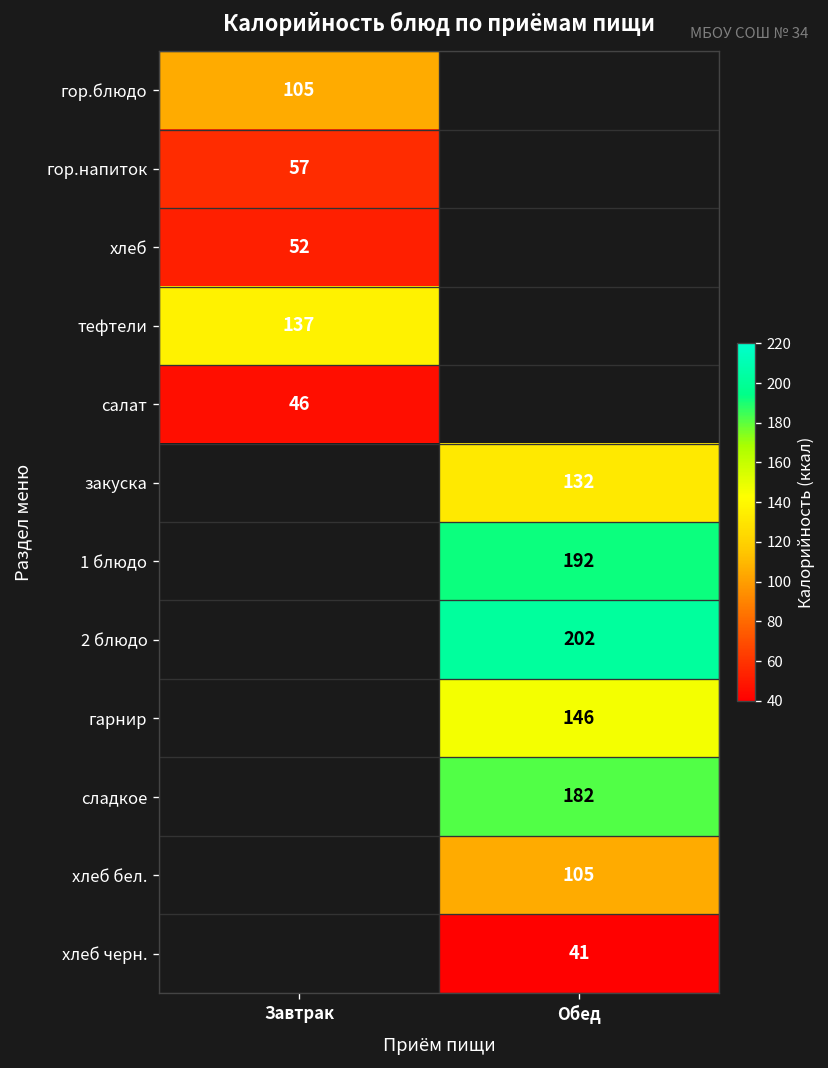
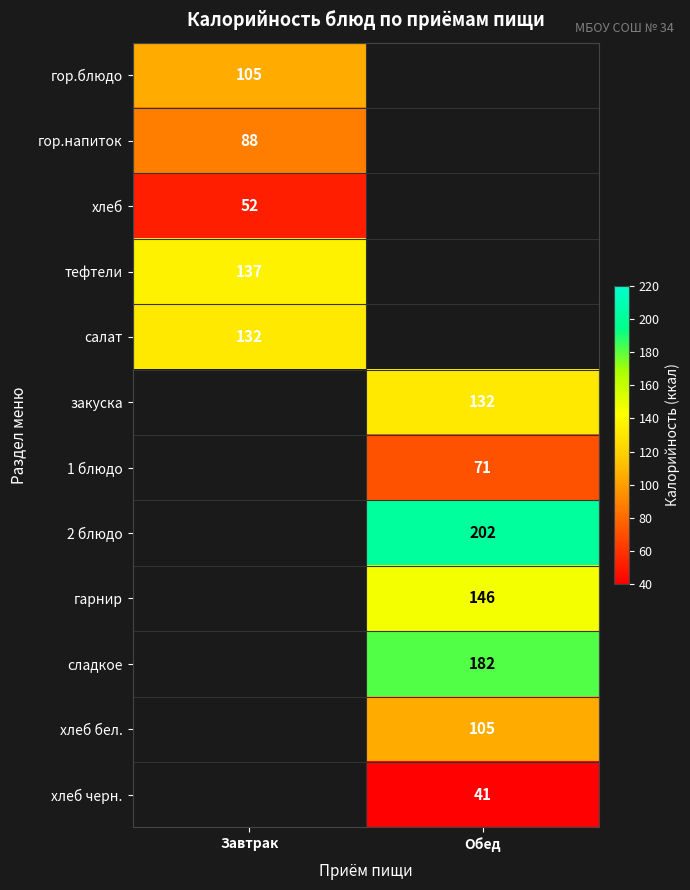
  {
    "гор.блюдо": {
      "Завтрак": 105
    },
    "гор.напиток": {
-     "Завтрак": 57
+     "Завтрак": 88
    },
    "хлеб": {
      "Завтрак": 52
    },
    "тефтели": {
      "Завтрак": 137
    },
    "салат": {
-     "Завтрак": 46
+     "Завтрак": 132
    },
    "закуска": {
      "Обед": 132
    },
    "1 блюдо": {
-     "Обед": 192
+     "Обед": 71
    },
    "2 блюдо": {
      "Обед": 202
    },
    "гарнир": {
      "Обед": 146
    },
    "сладкое": {
      "Обед": 182
    },
    "хлеб бел.": {
      "Обед": 105
    },
    "хлеб черн.": {
      "Обед": 41
    }
  }
